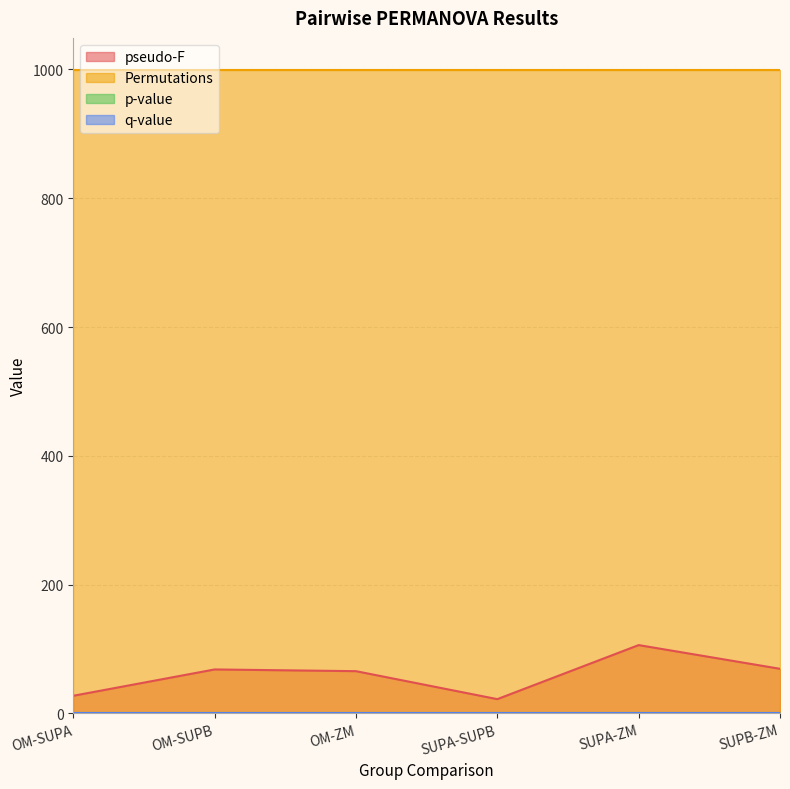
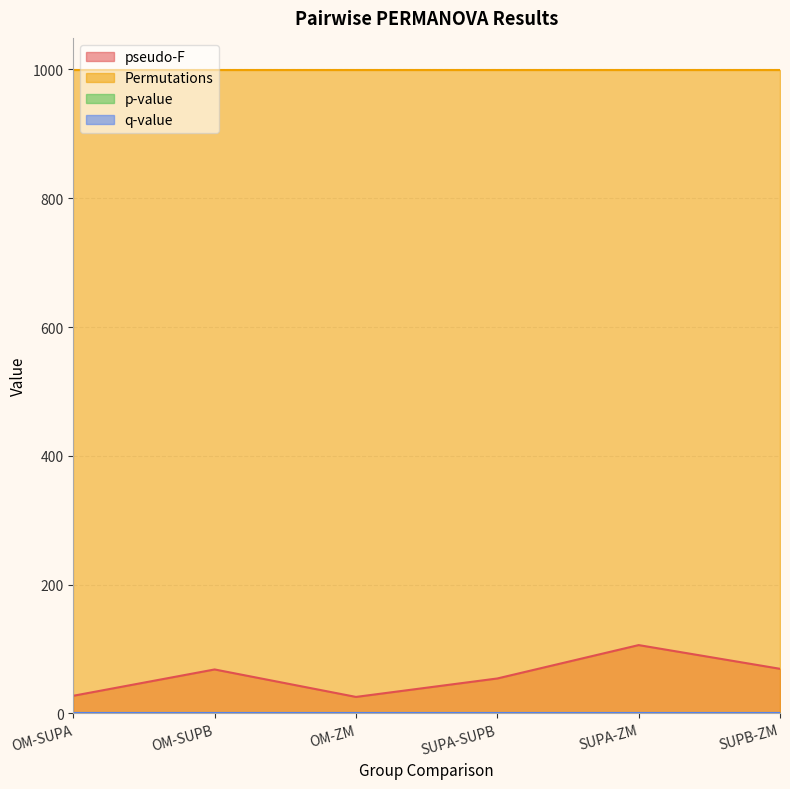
  {
    "pseudo-F": {
      "OM-SUPA": 30,
      "OM-SUPB": 70,
-     "OM-ZM": 70,
-     "SUPA-SUPB": 20,
+     "OM-ZM": 30,
+     "SUPA-SUPB": 50,
      "SUPA-ZM": 110,
      "SUPB-ZM": 70
    },
    "Permutations": {
      "OM-SUPA": 1000,
      "OM-ZM": 1000,
      "SUPA-SUPB": 1000,
      "SUPA-ZM": 1000,
      "SUPB-ZM": 1000
    },
    "q-value": {
      "OM-SUPA": 0,
      "OM-SUPB": 0,
      "OM-ZM": 0,
      "SUPA-SUPB": 0,
      "SUPA-ZM": 0,
      "SUPB-ZM": 0
    }
  }
